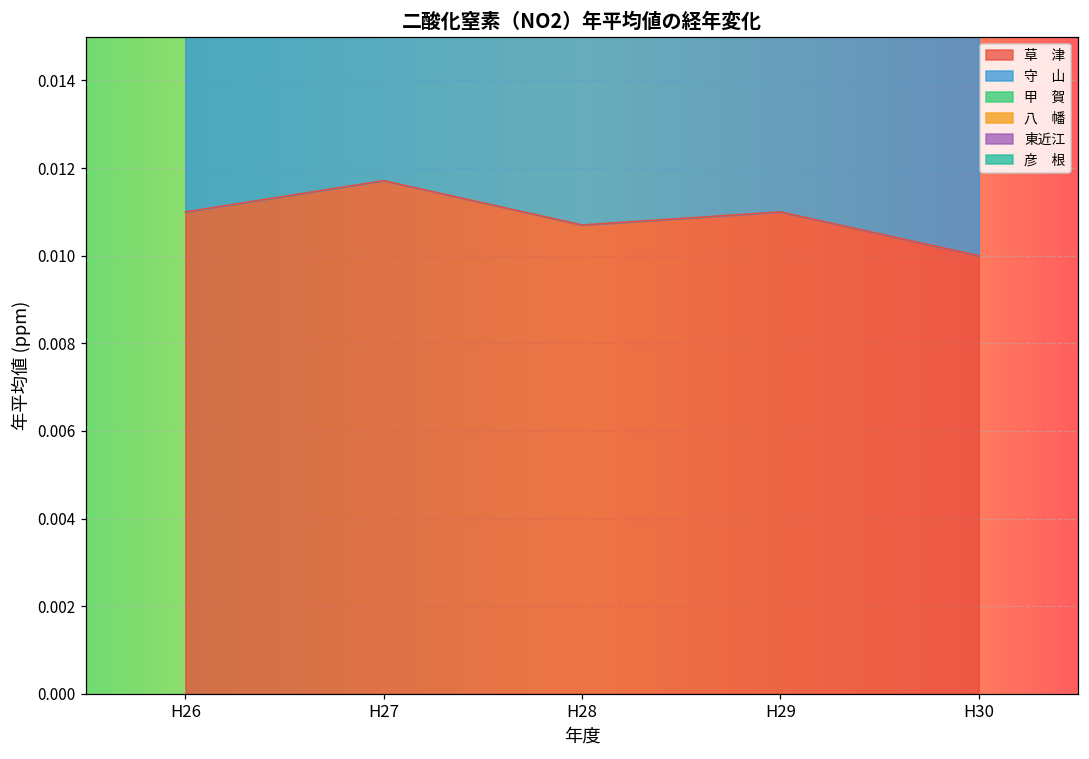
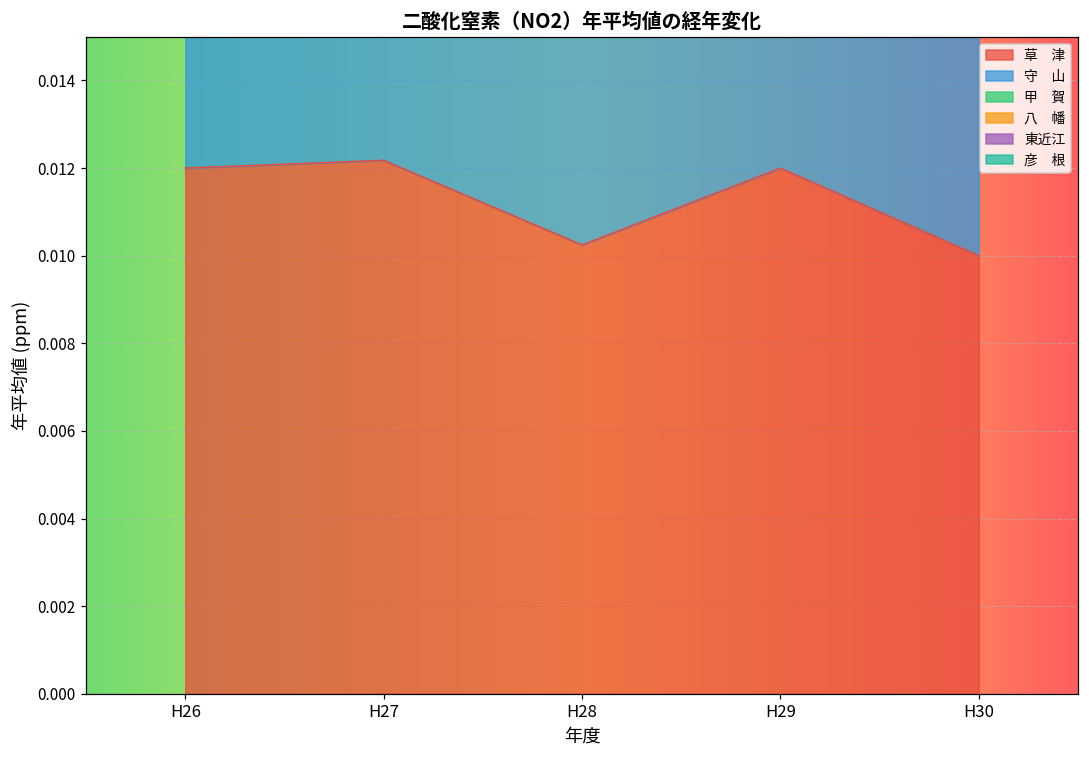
  {
    "草 津": {
-     "H26": 0.011,
-     "H27": 0.0117,
-     "H28": 0.0107,
-     "H29": 0.011,
+     "H26": 0.012,
+     "H27": 0.0122,
+     "H28": 0.0102,
+     "H29": 0.012,
      "H30": 0.0100
    }
  }
